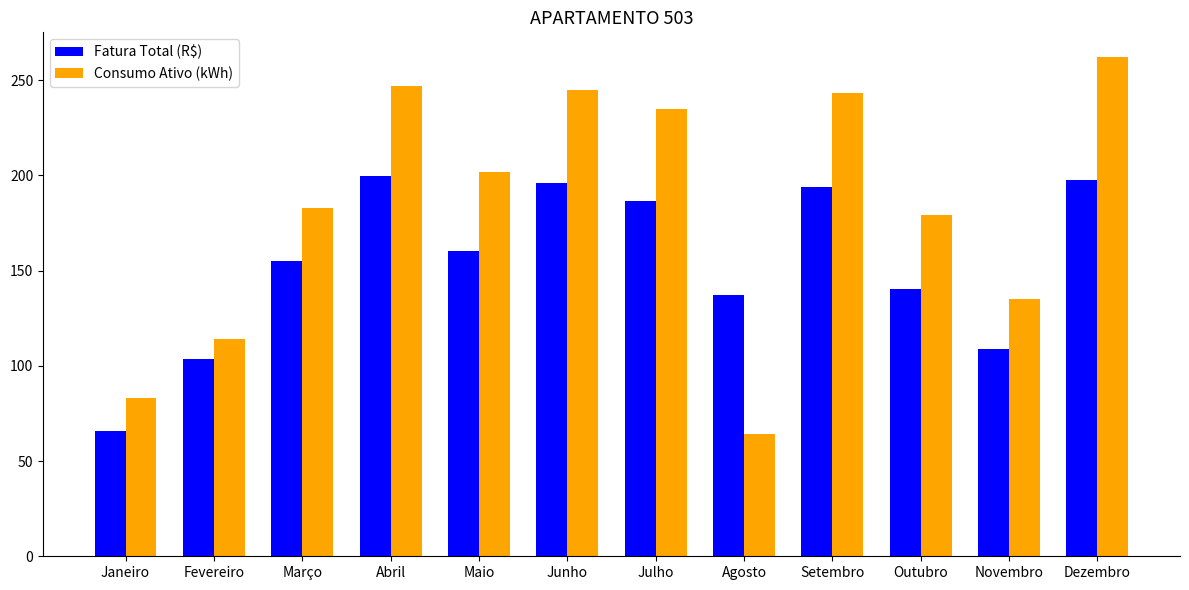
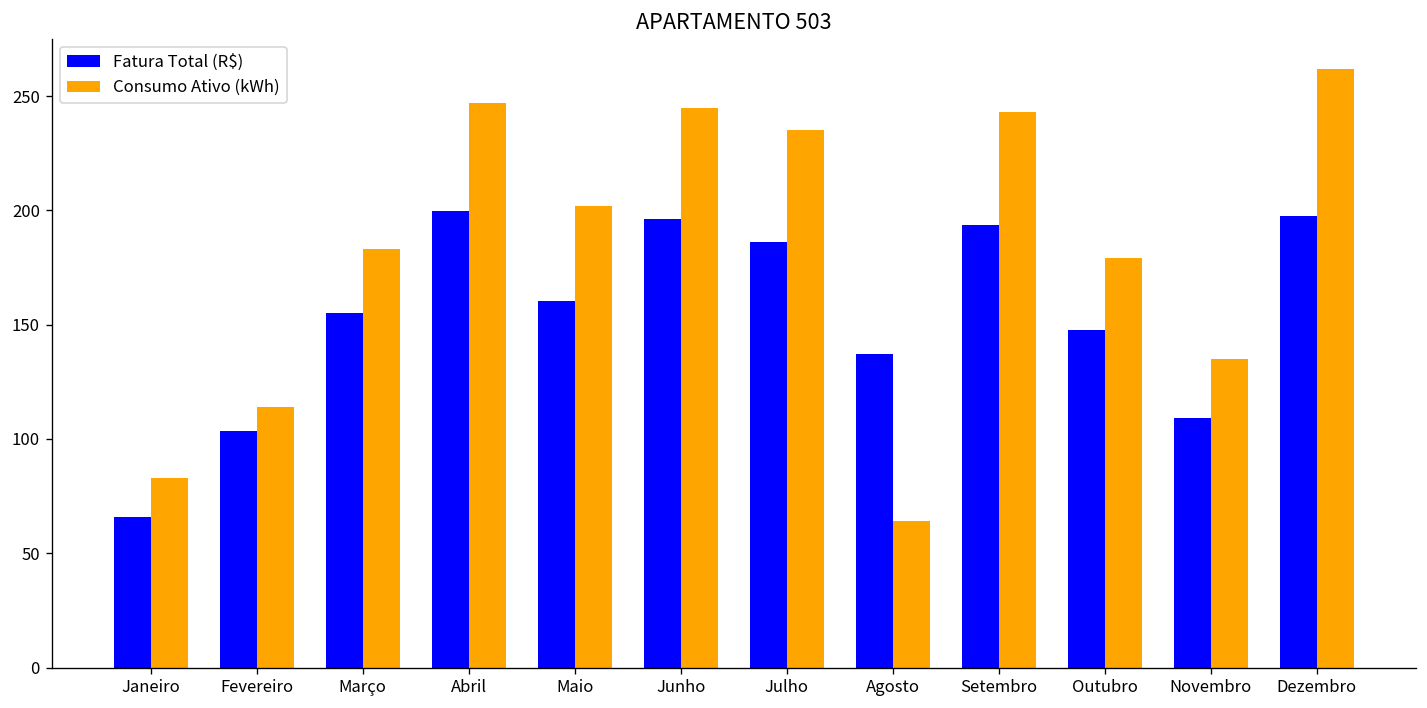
  {
    "Fatura Total (R$)": {
      "Janeiro": 66,
      "Fevereiro": 103,
      "Março": 155,
      "Abril": 200,
      "Maio": 160,
      "Junho": 196,
      "Julho": 186,
      "Agosto": 137,
      "Setembro": 194,
-     "Outubro": 140,
+     "Outubro": 148,
      "Novembro": 109,
      "Dezembro": 198
    },
    "Consumo Ativo (kWh)": {
      "Janeiro": 83,
      "Fevereiro": 114,
      "Março": 183,
      "Abril": 247,
      "Maio": 202,
      "Junho": 245,
      "Julho": 235,
      "Agosto": 64,
      "Setembro": 243,
      "Outubro": 179,
      "Novembro": 135,
      "Dezembro": 262
    }
  }
